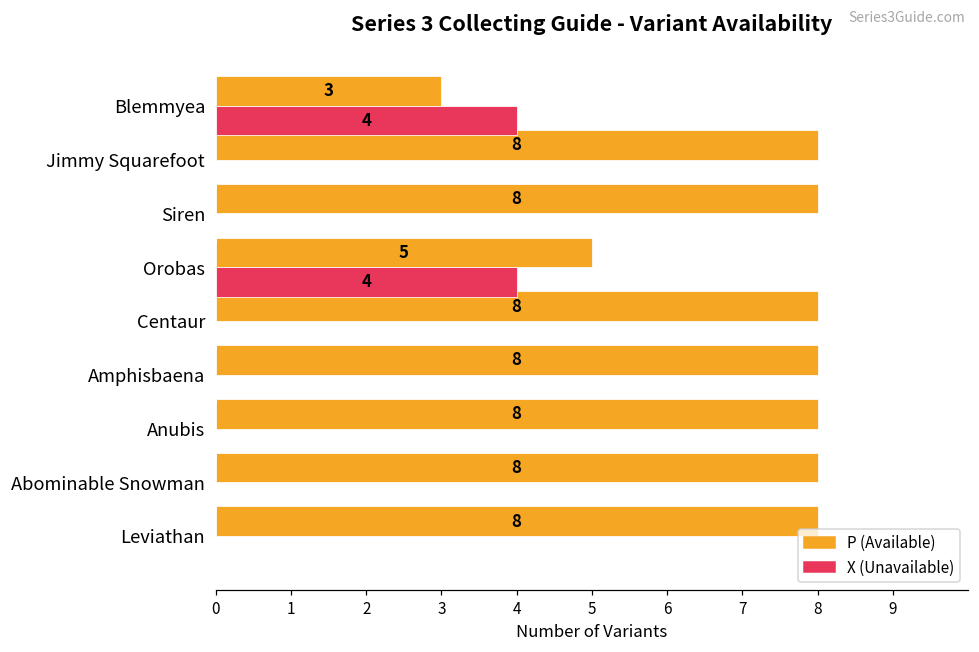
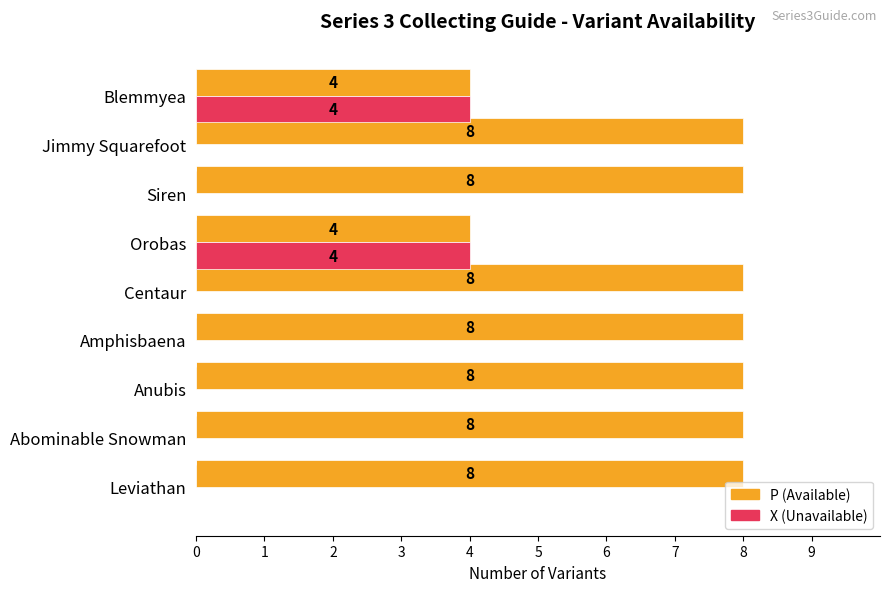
  {
    "P (Available)": {
-     "Blemmyea": 3,
+     "Blemmyea": 4,
      "Jimmy Squarefoot": 8,
      "Siren": 8,
-     "Orobas": 5,
+     "Orobas": 4,
      "Centaur": 8,
      "Amphisbaena": 8,
      "Anubis": 8,
      "Abominable Snowman": 8,
      "Leviathan": 8
    },
    "X (Unavailable)": {
      "Blemmyea": 4,
      "Orobas": 4
    }
  }
